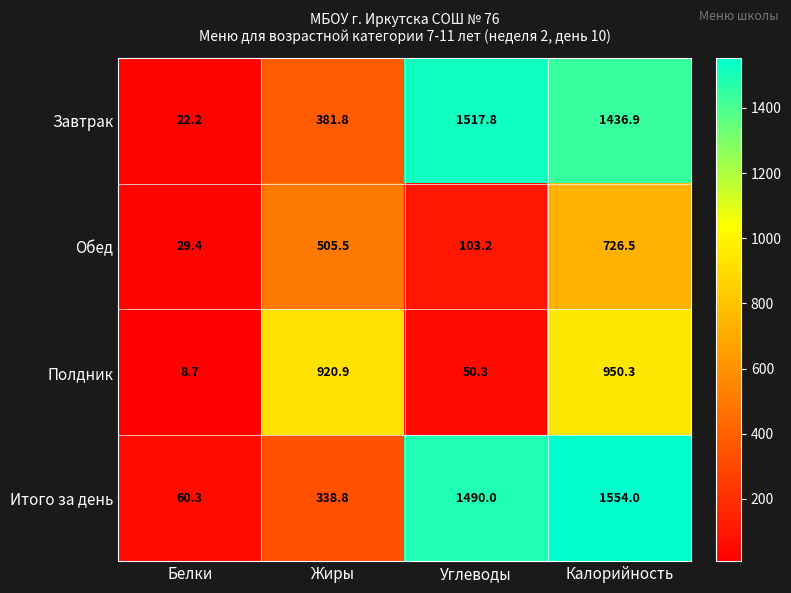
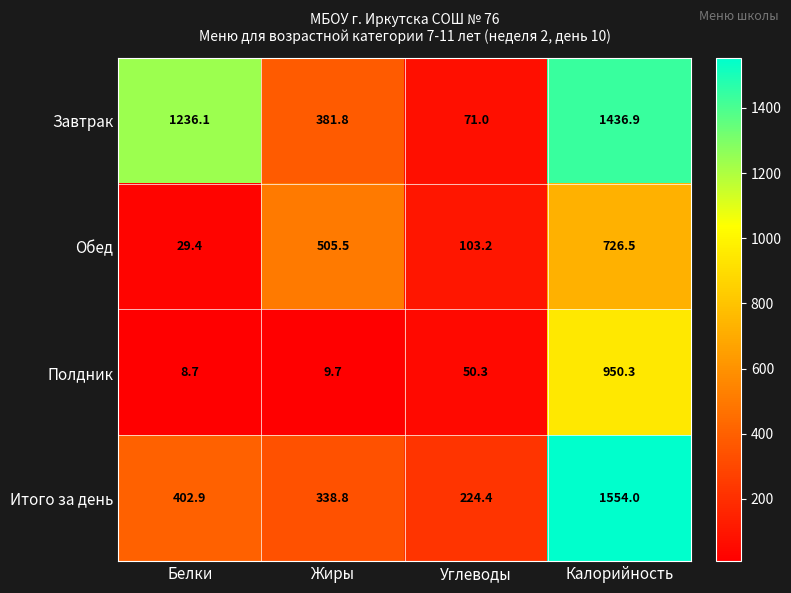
  {
    "Завтрак": {
-     "Белки": 22.2,
+     "Белки": 1236.1,
      "Жиры": 381.8,
-     "Углеводы": 1517.8,
+     "Углеводы": 71.0,
      "Калорийность": 1436.9
    },
    "Обед": {
      "Белки": 29.4,
      "Жиры": 505.5,
      "Углеводы": 103.2,
      "Калорийность": 726.5
    },
    "Полдник": {
      "Белки": 8.7,
-     "Жиры": 920.9,
+     "Жиры": 9.7,
      "Углеводы": 50.3,
      "Калорийность": 950.3
    },
    "Итого за день": {
-     "Белки": 60.3,
+     "Белки": 402.9,
      "Жиры": 338.8,
-     "Углеводы": 1490.0,
+     "Углеводы": 224.4,
      "Калорийность": 1554.0
    }
  }
